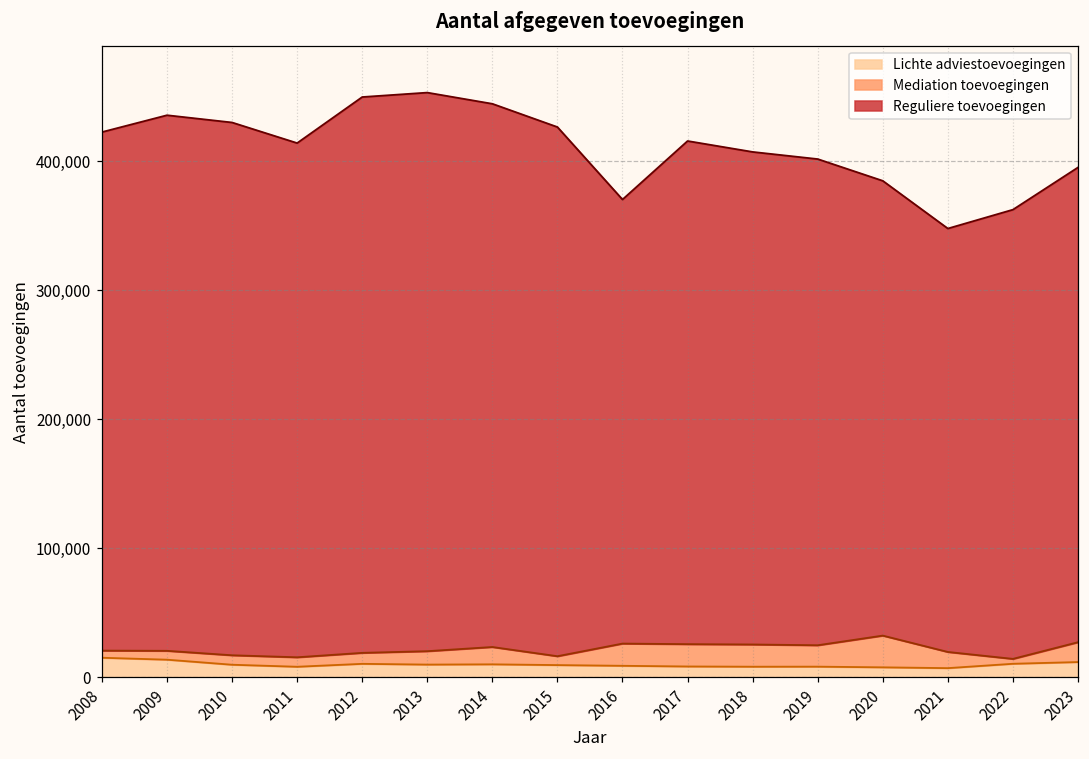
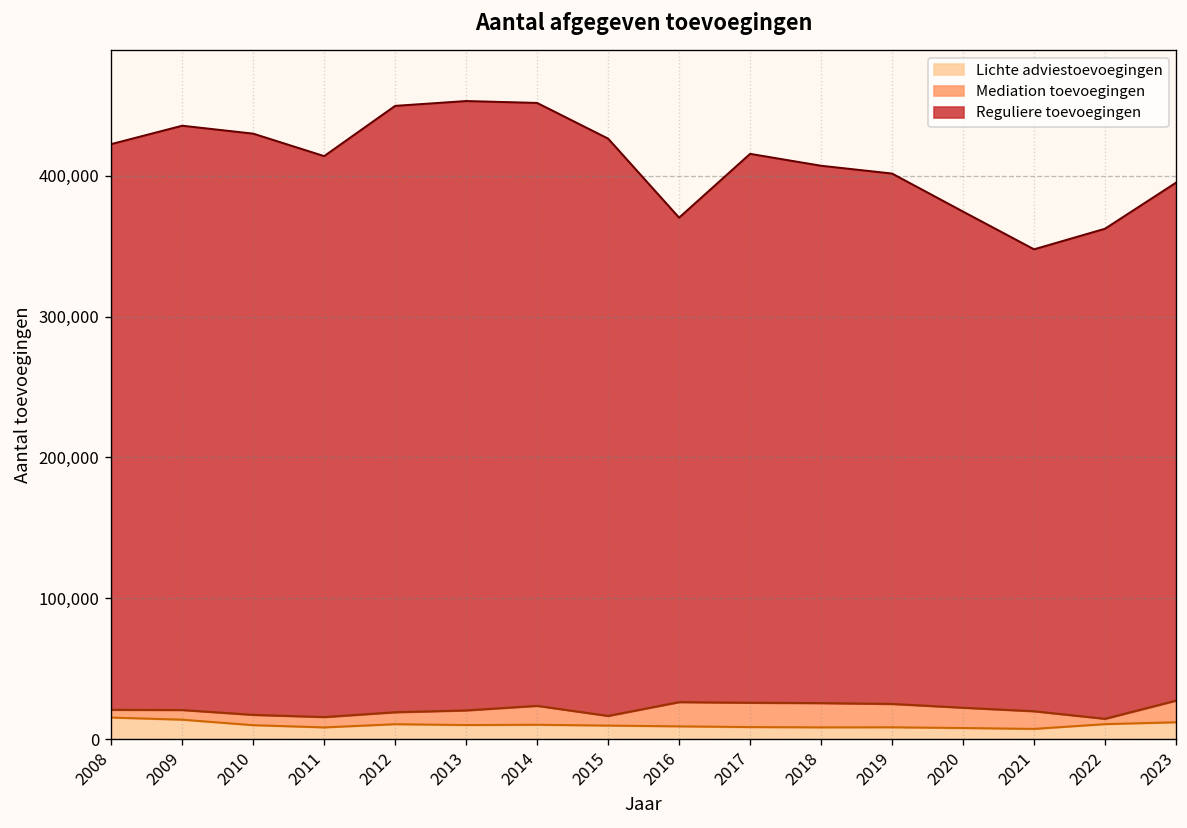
  {
    "Lichte adviestoevoegingen": {
      "2008": "15,000",
      "2009": "14,000",
      "2010": "10,000",
      "2011": "8,000",
      "2012": "11,000",
      "2013": "10,000",
      "2014": "10,000",
      "2015": "10,000",
      "2016": "9,000",
      "2017": "9,000",
      "2018": "8,000",
      "2019": "8,000",
      "2020": "8,000",
      "2021": "7,000",
      "2022": "11,000",
      "2023": "12,000"
    },
    "Mediation toevoegingen": {
      "2008": "6,000",
      "2009": "7,000",
      "2010": "7,000",
      "2011": "7,000",
      "2012": "9,000",
      "2013": "10,000",
      "2014": "13,000",
      "2015": "7,000",
      "2016": "17,000",
      "2017": "17,000",
      "2018": "17,000",
      "2019": "17,000",
-     "2020": "25,000",
+     "2020": "14,000",
      "2021": "13,000",
      "2022": "4,000",
      "2023": "15,000"
    },
    "Reguliere toevoegingen": {
      "2008": "402,000",
      "2009": "415,000",
      "2010": "413,000",
      "2011": "398,000",
      "2012": "431,000",
      "2013": "433,000",
-     "2014": "421,000",
+     "2014": "428,000",
      "2015": "410,000",
      "2016": "344,000",
      "2017": "390,000",
      "2018": "382,000",
      "2019": "377,000",
      "2020": "352,000",
      "2021": "328,000",
      "2022": "348,000",
      "2023": "368,000"
    }
  }
